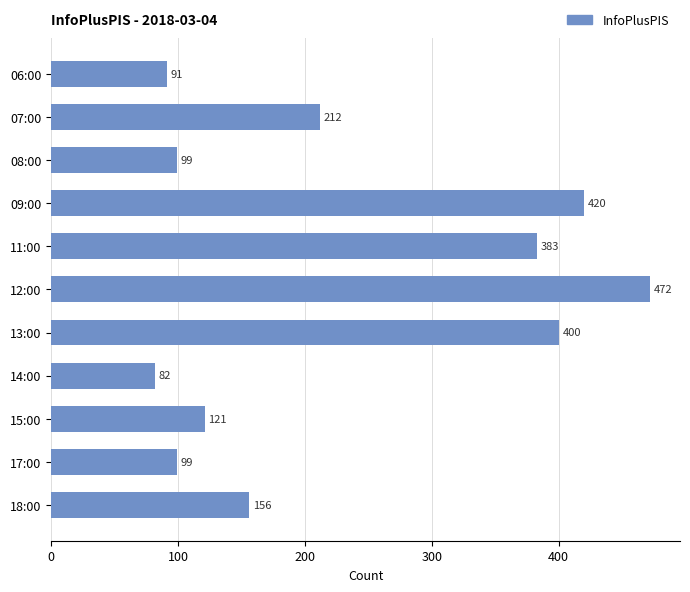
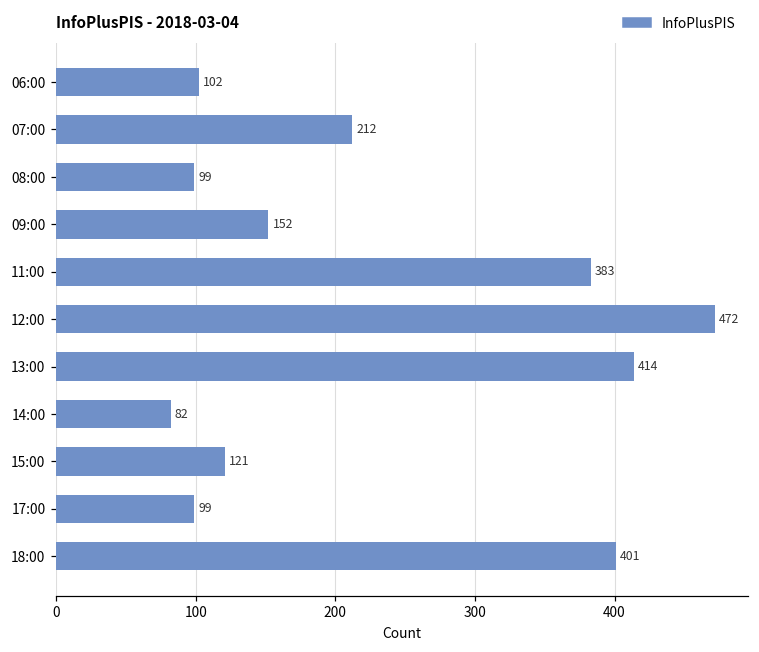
  {
-   "06:00": 91,
+   "06:00": 102,
    "07:00": 212,
    "08:00": 99,
-   "09:00": 420,
+   "09:00": 152,
    "11:00": 383,
    "12:00": 472,
-   "13:00": 400,
+   "13:00": 414,
    "14:00": 82,
    "15:00": 121,
    "17:00": 99,
-   "18:00": 156
+   "18:00": 401
  }
